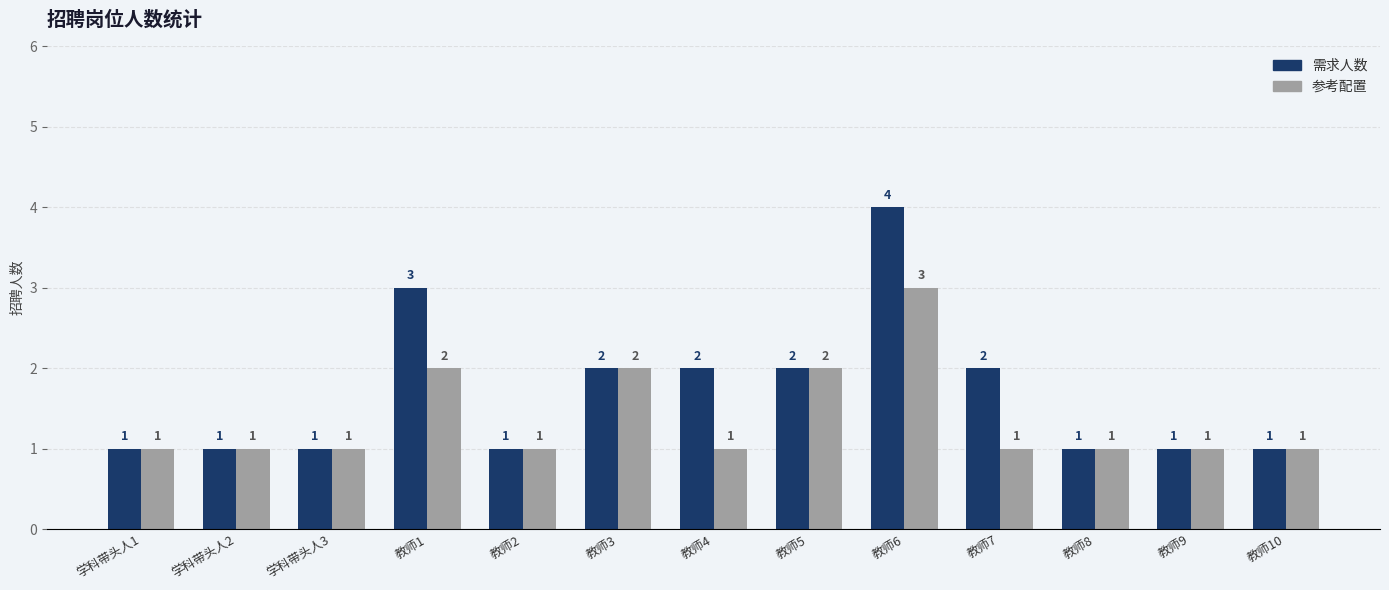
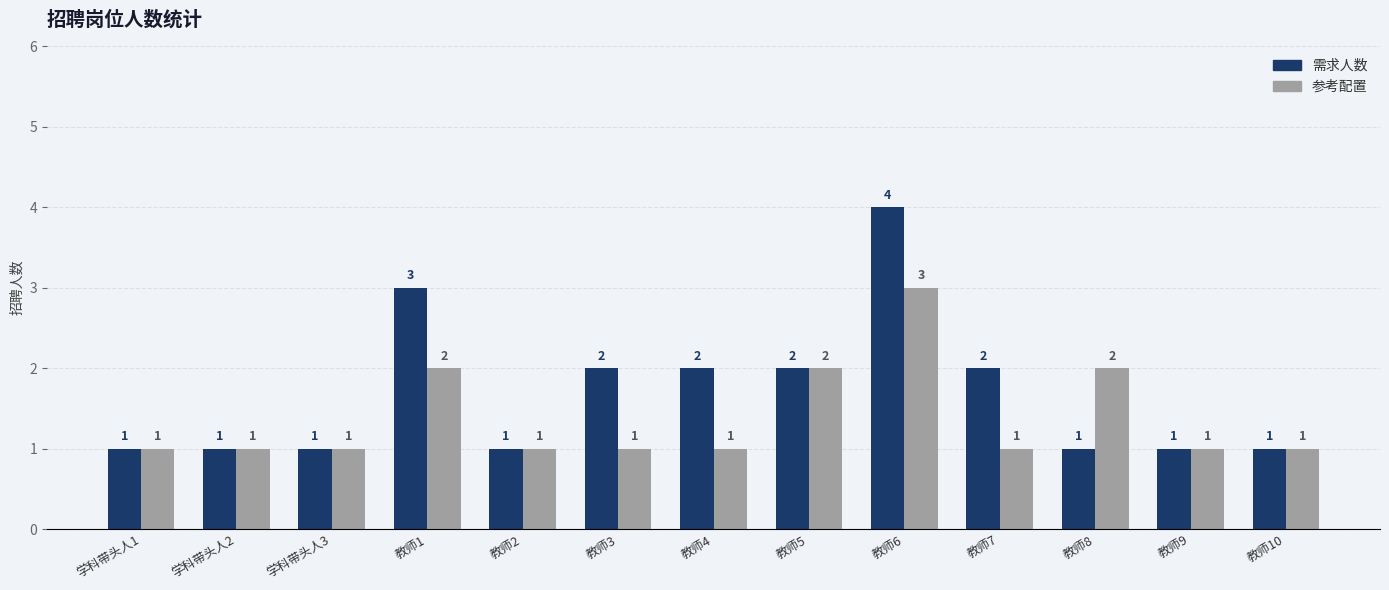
  {
    "需求人数": {
      "学科带头人1": 1,
      "学科带头人2": 1,
      "学科带头人3": 1,
      "教师1": 3,
      "教师2": 1,
      "教师3": 2,
      "教师4": 2,
      "教师5": 2,
      "教师6": 4,
      "教师7": 2,
      "教师8": 1,
      "教师9": 1,
      "教师10": 1
    },
    "参考配置": {
      "学科带头人1": 1,
      "学科带头人2": 1,
      "学科带头人3": 1,
      "教师1": 2,
      "教师2": 1,
-     "教师3": 2,
+     "教师3": 1,
      "教师4": 1,
      "教师5": 2,
      "教师6": 3,
      "教师7": 1,
-     "教师8": 1,
+     "教师8": 2,
      "教师9": 1,
      "教师10": 1
    }
  }
